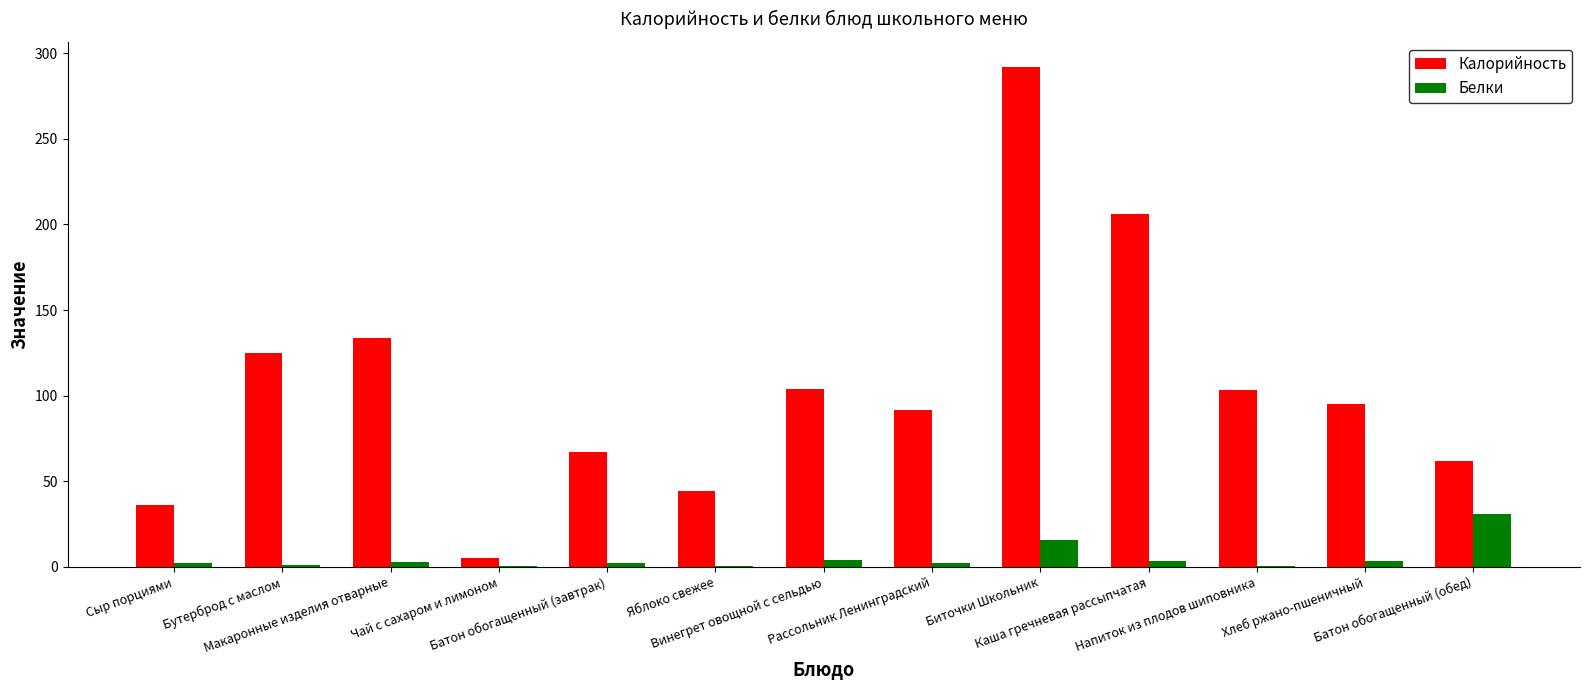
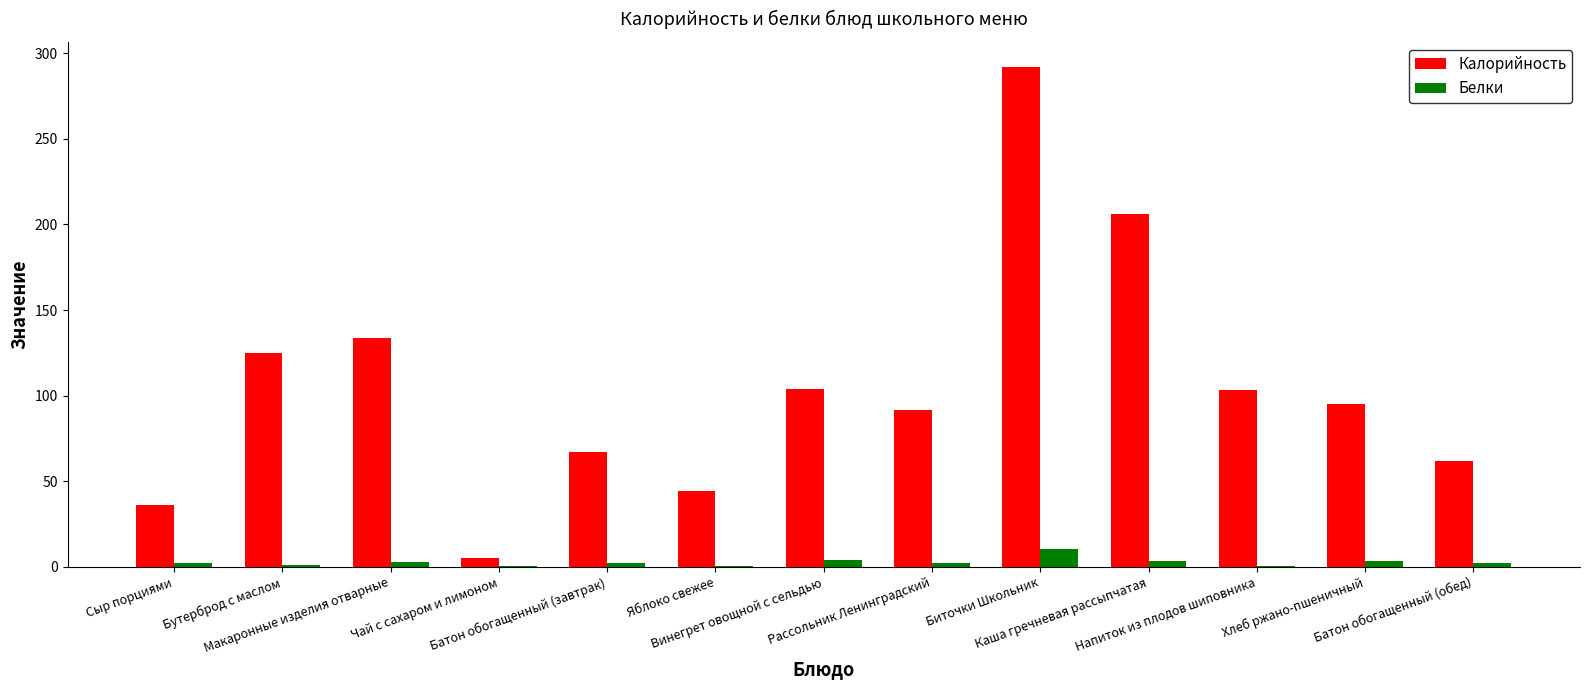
  {
    "Калорийность": {
      "Сыр порциями": 36,
      "Бутерброд с маслом": 125,
      "Макаронные изделия отварные": 133,
      "Чай с сахаром и лимоном": 5,
      "Батон обогащенный (завтрак)": 67,
      "Яблоко свежее": 44,
      "Винегрет овощной с сельдью": 104,
      "Рассольник Ленинградский": 92,
      "Биточки Школьник": 292,
      "Каша гречневая рассыпчатая": 206,
      "Напиток из плодов шиповника": 103,
      "Хлеб ржано-пшеничный": 95,
      "Батон обогащенный (обед)": 62
    },
    "Белки": {
      "Сыр порциями": 2,
      "Макаронные изделия отварные": 3,
      "Батон обогащенный (завтрак)": 2,
      "Винегрет овощной с сельдью": 4,
      "Рассольник Ленинградский": 2,
-     "Биточки Школьник": 15,
+     "Биточки Школьник": 10,
      "Каша гречневая рассыпчатая": 4,
      "Хлеб ржано-пшеничный": 3,
-     "Батон обогащенный (обед)": 31
+     "Батон обогащенный (обед)": 2
    }
  }
